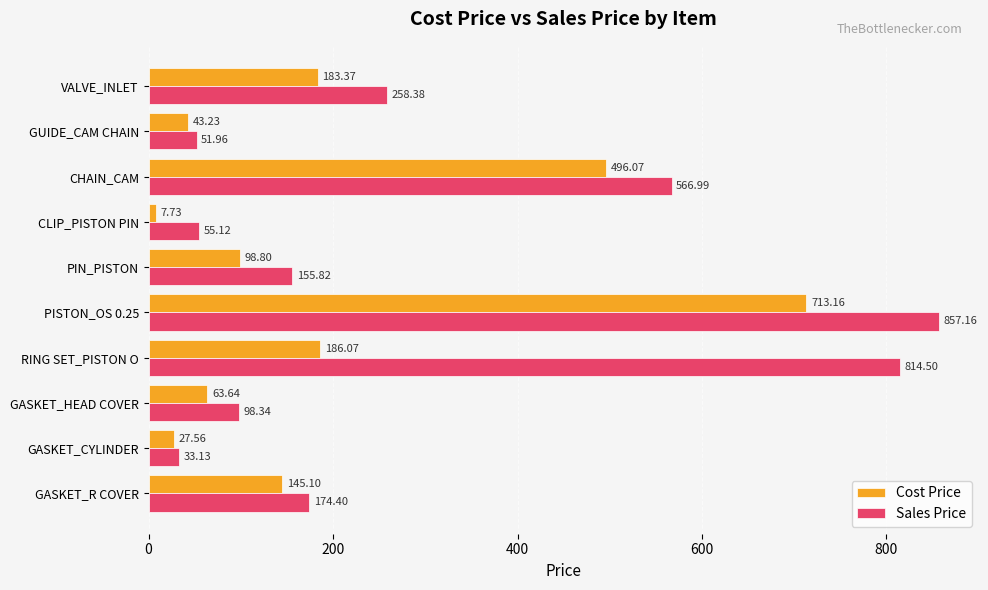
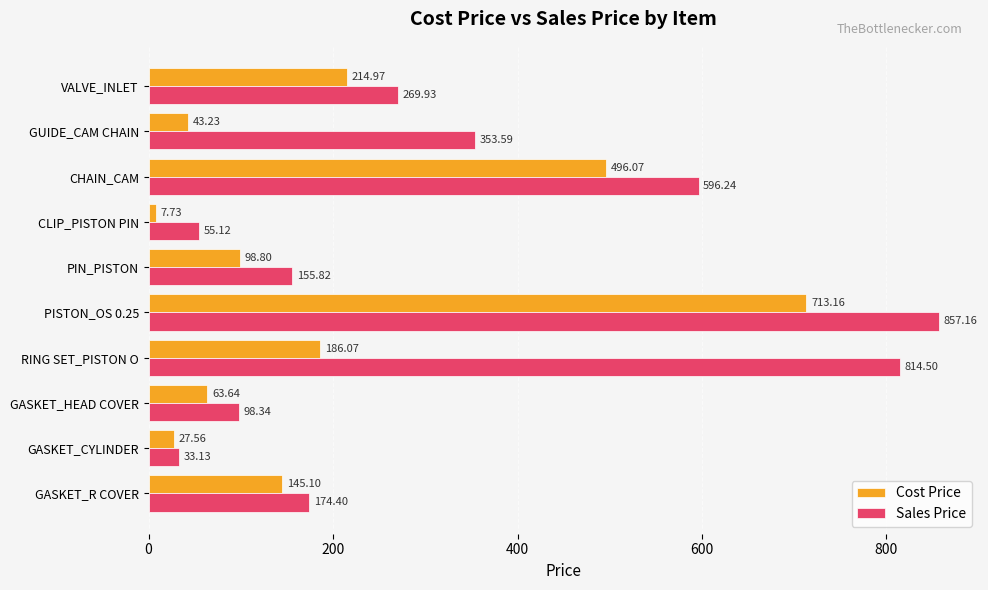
  {
    "Cost Price": {
-     "VALVE_INLET": 183.37,
+     "VALVE_INLET": 214.97,
      "GUIDE_CAM CHAIN": 43.23,
      "CHAIN_CAM": 496.07,
      "CLIP_PISTON PIN": 7.73,
      "PIN_PISTON": 98.80,
      "PISTON_OS 0.25": 713.16,
      "RING SET_PISTON O": 186.07,
      "GASKET_HEAD COVER": 63.64,
      "GASKET_CYLINDER": 27.56,
      "GASKET_R COVER": 145.10
    },
    "Sales Price": {
-     "VALVE_INLET": 258.38,
-     "GUIDE_CAM CHAIN": 51.96,
-     "CHAIN_CAM": 566.99,
+     "VALVE_INLET": 269.93,
+     "GUIDE_CAM CHAIN": 353.59,
+     "CHAIN_CAM": 596.24,
      "CLIP_PISTON PIN": 55.12,
      "PIN_PISTON": 155.82,
      "PISTON_OS 0.25": 857.16,
      "RING SET_PISTON O": 814.50,
      "GASKET_HEAD COVER": 98.34,
      "GASKET_CYLINDER": 33.13,
      "GASKET_R COVER": 174.40
    }
  }
